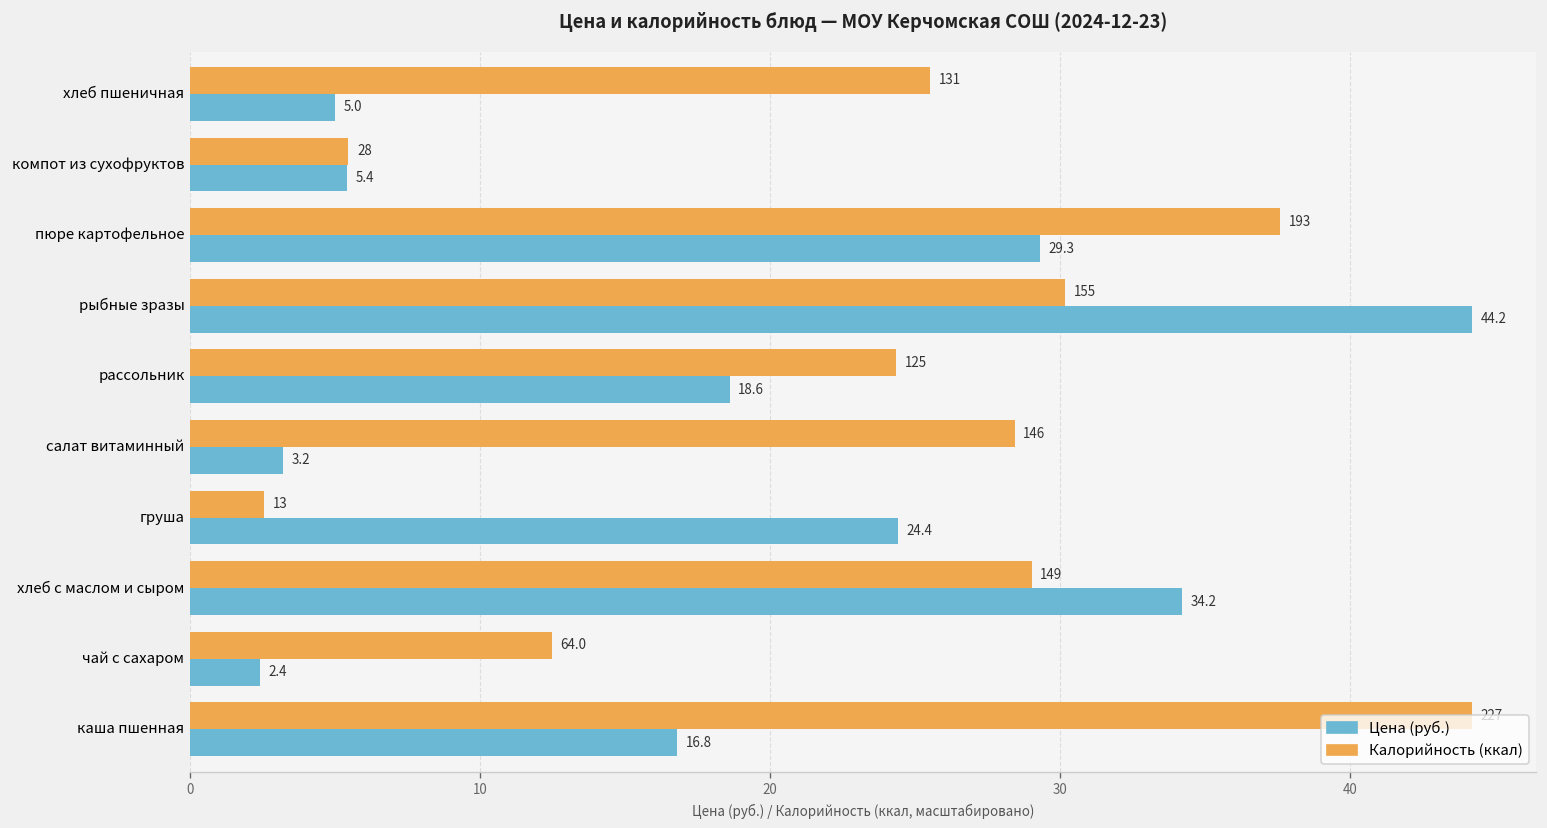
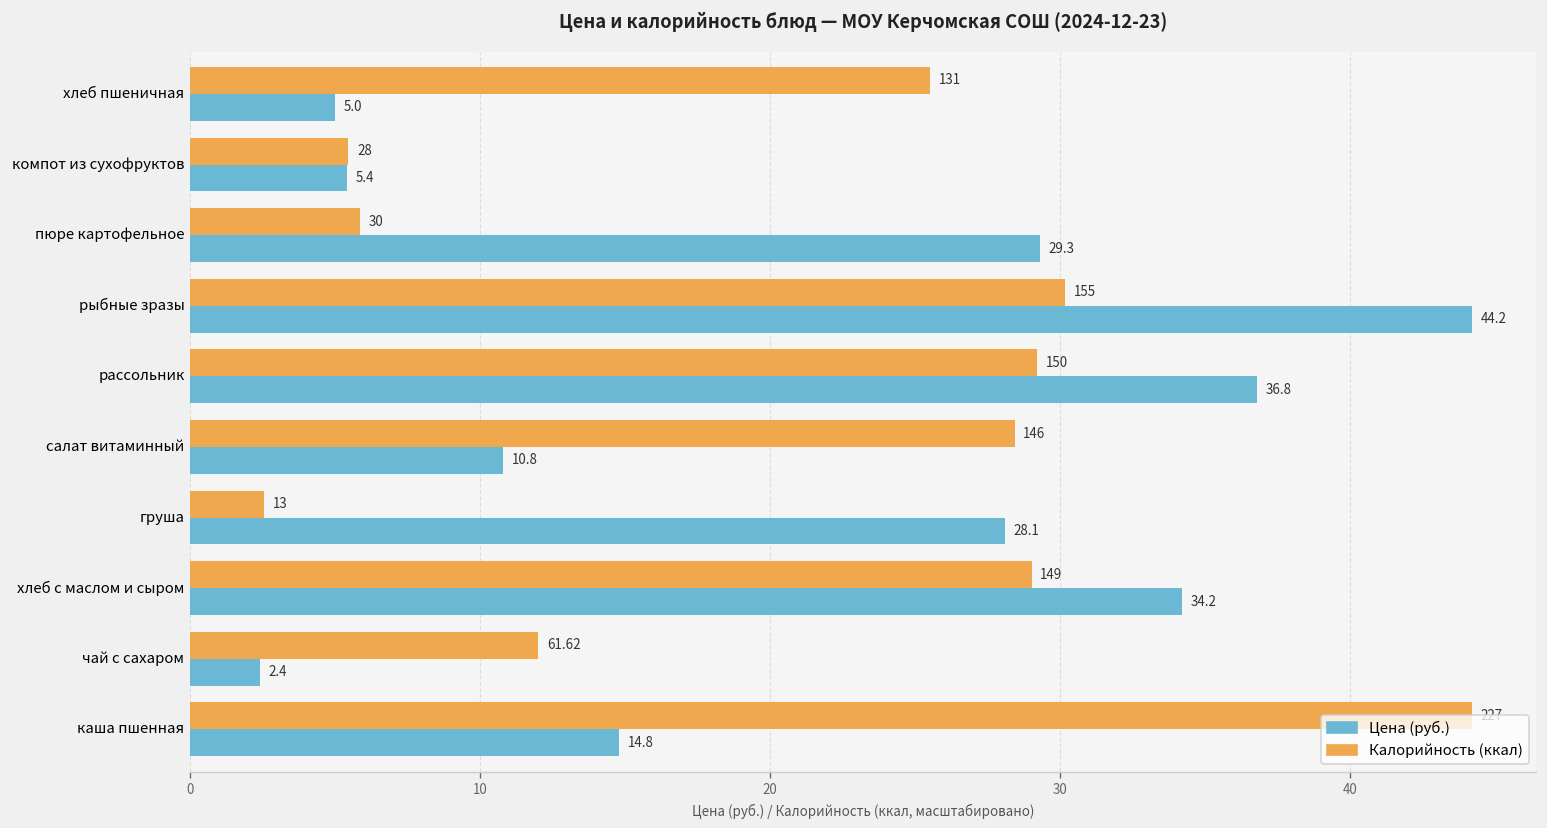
  {
    "Цена (руб.)": {
      "хлеб пшеничная": 5.0,
      "компот из сухофруктов": 5.4,
      "пюре картофельное": 29.3,
      "рыбные зразы": 44.2,
-     "рассольник": 18.6,
-     "салат витаминный": 3.2,
-     "груша": 24.4,
+     "рассольник": 36.8,
+     "салат витаминный": 10.8,
+     "груша": 28.1,
      "хлеб с маслом и сыром": 34.2,
      "чай с сахаром": 2.4,
-     "каша пшенная": 16.8
+     "каша пшенная": 14.8
    },
    "Калорийность (ккал)": {
-     "пюре картофельное": 193,
-     "рассольник": 125,
-     "чай с сахаром": 64.0
+     "пюре картофельное": 30,
+     "рассольник": 150,
+     "чай с сахаром": 61.62
    }
  }
